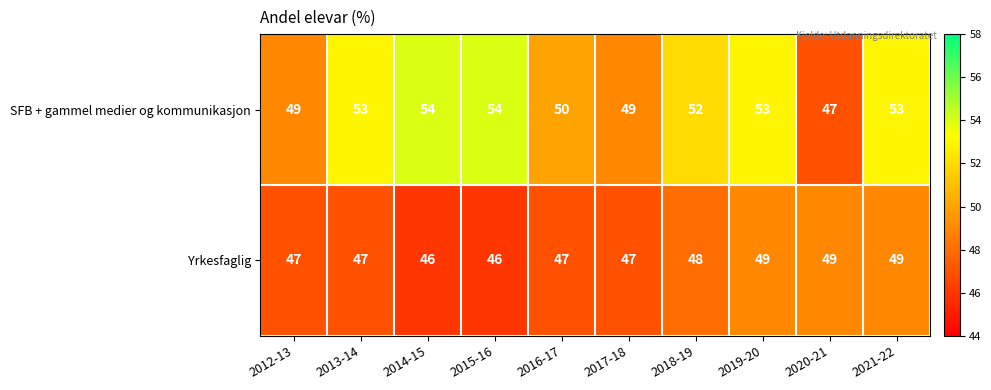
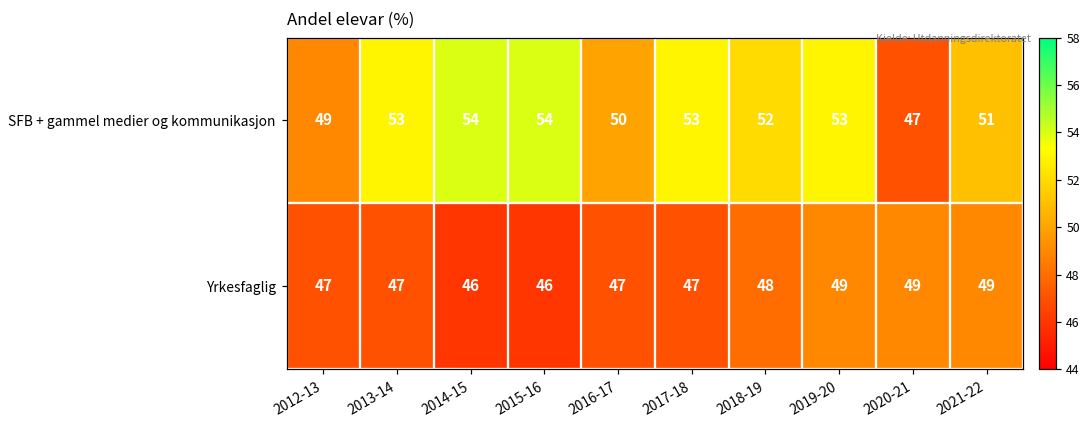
  {
    "SFB + gammel medier og kommunikasjon": {
      "2012-13": 49,
      "2013-14": 53,
      "2014-15": 54,
      "2015-16": 54,
      "2016-17": 50,
-     "2017-18": 49,
+     "2017-18": 53,
      "2018-19": 52,
      "2019-20": 53,
      "2020-21": 47,
-     "2021-22": 53
+     "2021-22": 51
    },
    "Yrkesfaglig": {
      "2012-13": 47,
      "2013-14": 47,
      "2014-15": 46,
      "2015-16": 46,
      "2016-17": 47,
      "2017-18": 47,
      "2018-19": 48,
      "2019-20": 49,
      "2020-21": 49,
      "2021-22": 49
    }
  }
